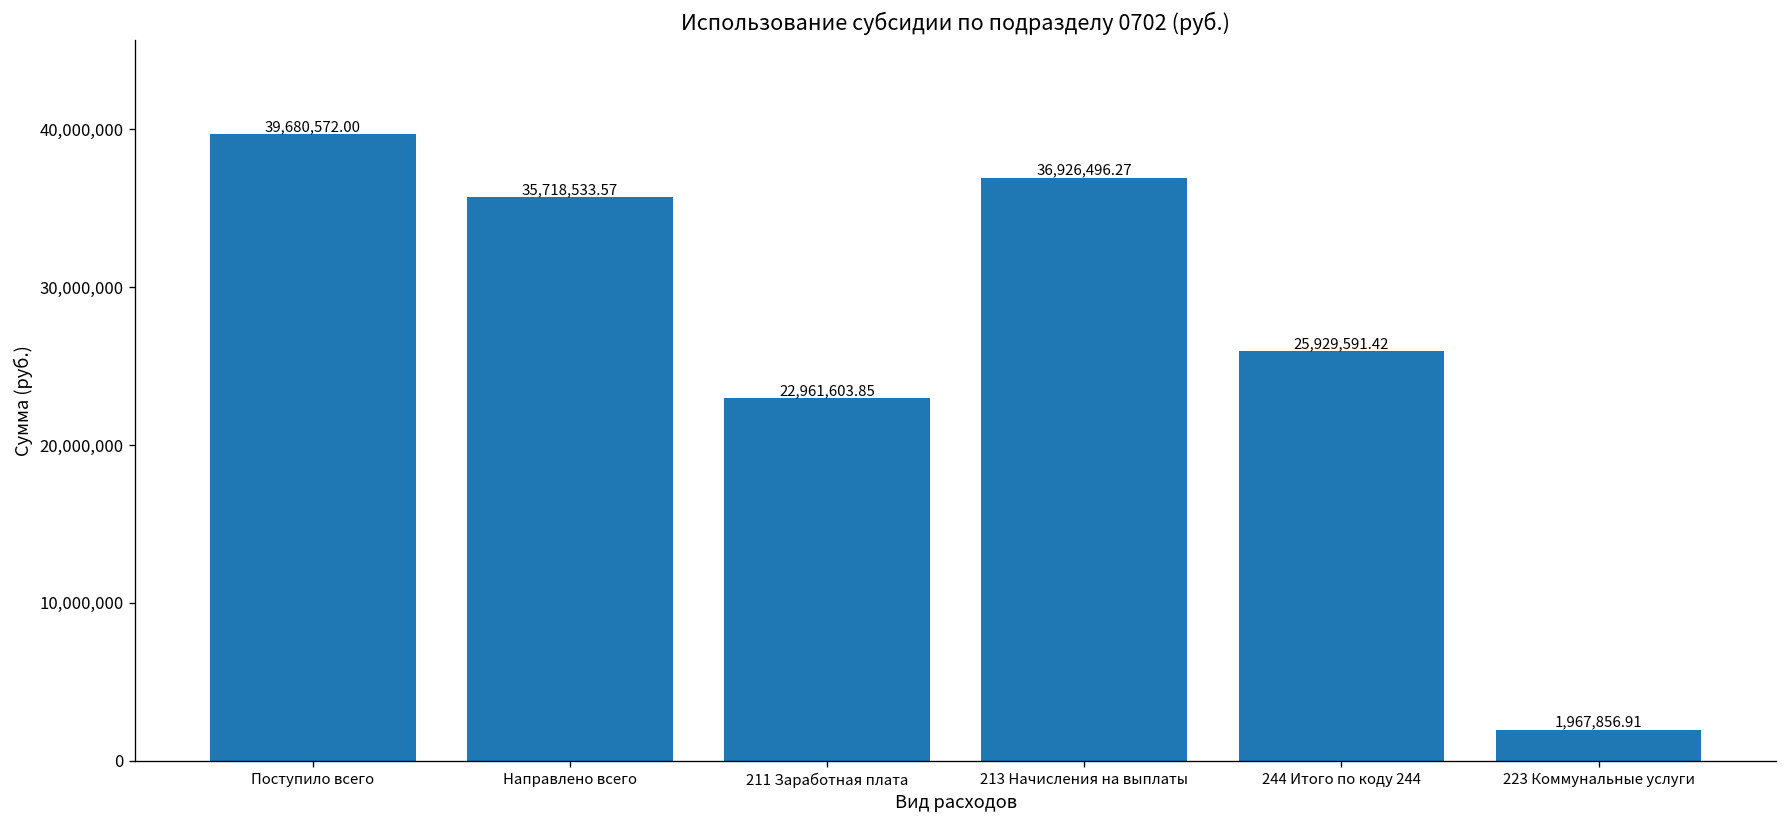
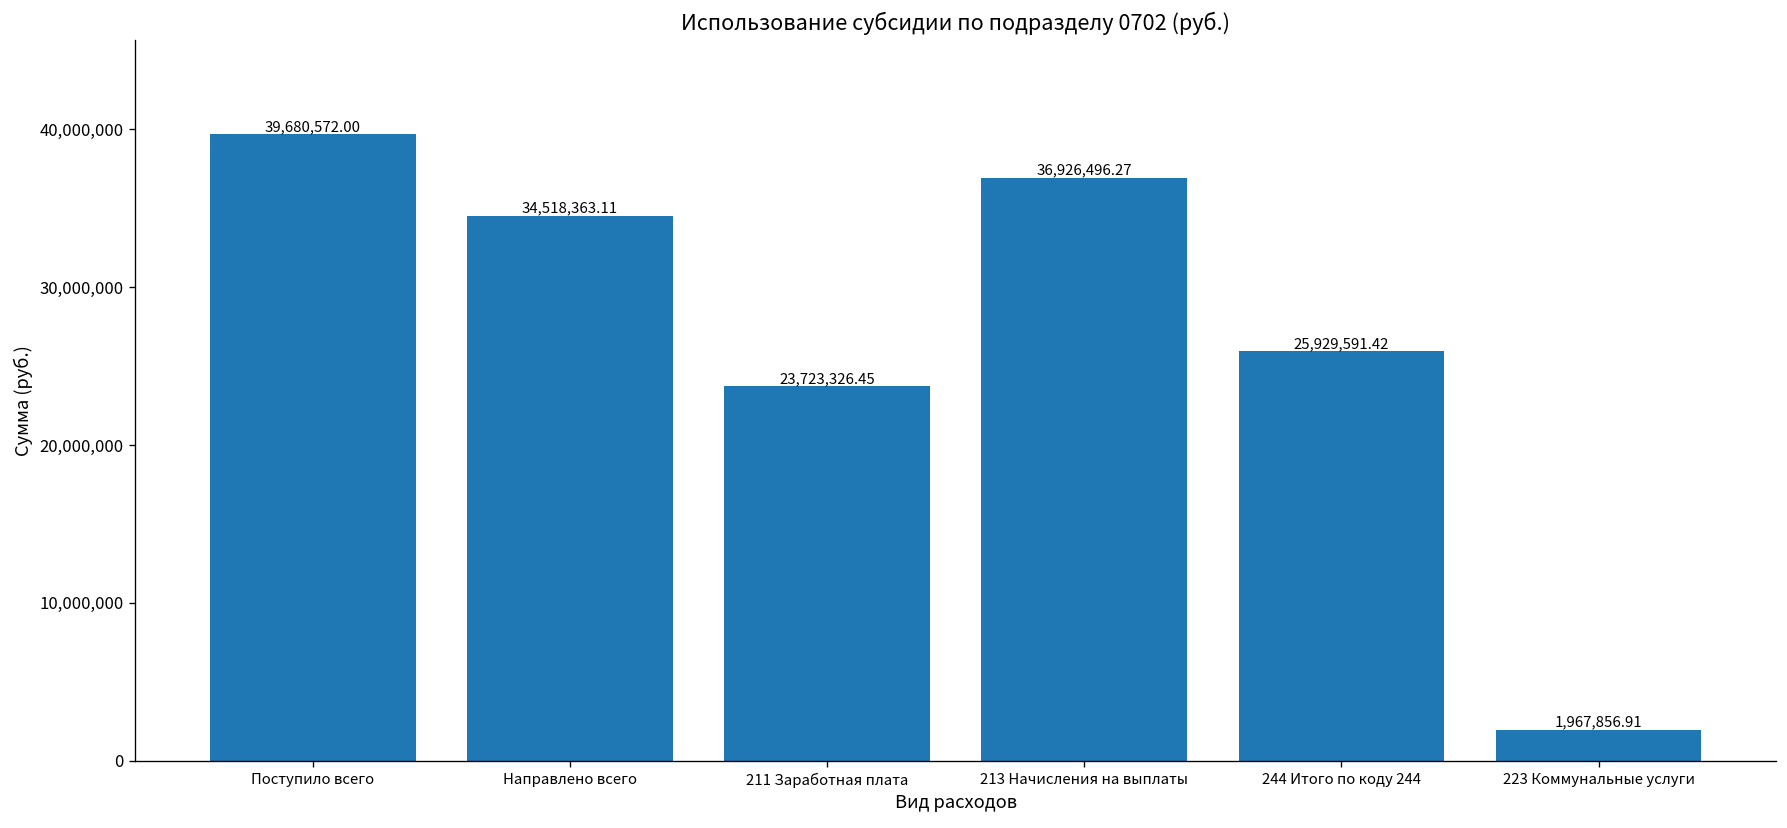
  {
    "Поступило всего": "39,680,572.00",
-   "Направлено всего": "35,718,533.57",
-   "211 Заработная плата": "22,961,603.85",
+   "Направлено всего": "34,518,363.11",
+   "211 Заработная плата": "23,723,326.45",
    "213 Начисления на выплаты": "36,926,496.27",
    "244 Итого по коду 244": "25,929,591.42",
    "223 Коммунальные услуги": "1,967,856.91"
  }
